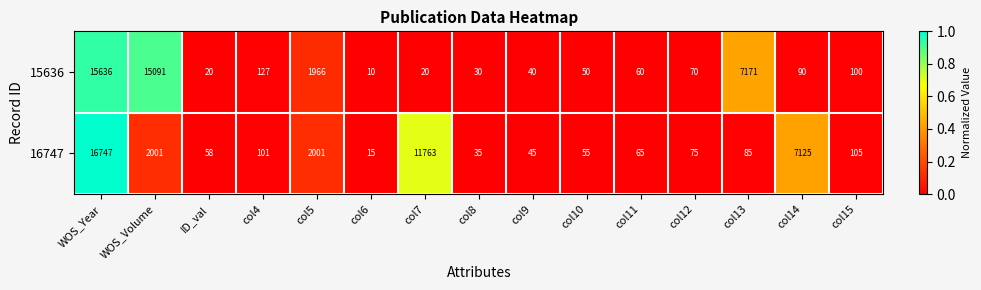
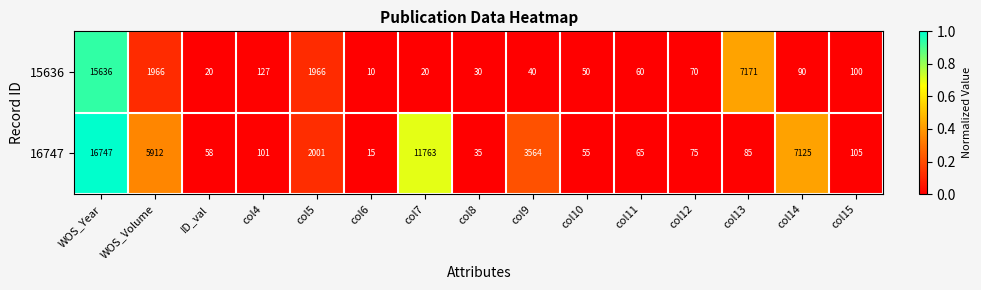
  {
    "15636": {
      "WOS_Year": 15636,
-     "WOS_Volume": 15091,
+     "WOS_Volume": 1966,
      "ID_val": 20,
      "col4": 127,
      "col5": 1966,
      "col6": 10,
      "col7": 20,
      "col8": 30,
      "col9": 40,
      "col10": 50,
      "col11": 60,
      "col12": 70,
      "col13": 7171,
      "col14": 90,
      "col15": 100
    },
    "16747": {
      "WOS_Year": 16747,
-     "WOS_Volume": 2001,
+     "WOS_Volume": 5912,
      "ID_val": 58,
      "col4": 101,
      "col5": 2001,
      "col6": 15,
      "col7": 11763,
      "col8": 35,
-     "col9": 45,
+     "col9": 3564,
      "col10": 55,
      "col11": 65,
      "col12": 75,
      "col13": 85,
      "col14": 7125,
      "col15": 105
    }
  }
